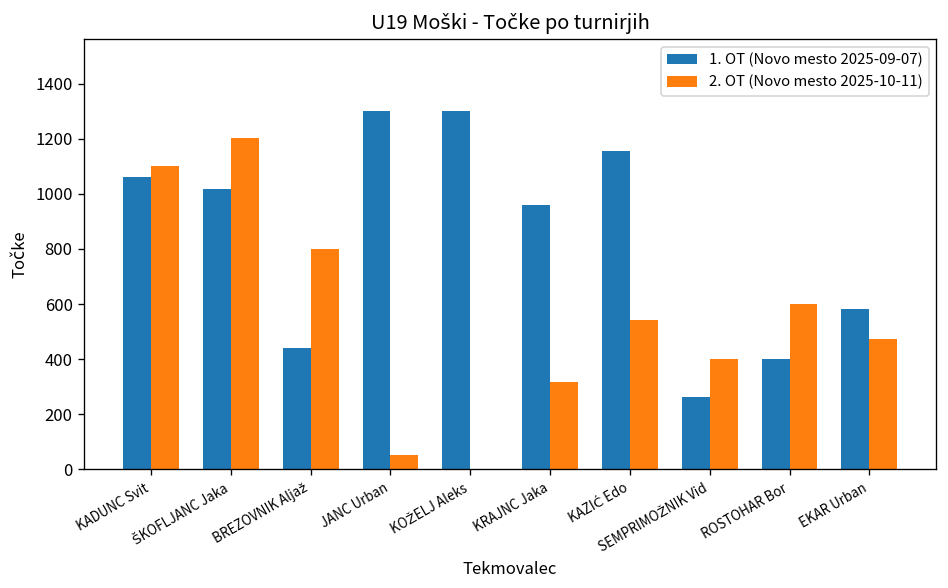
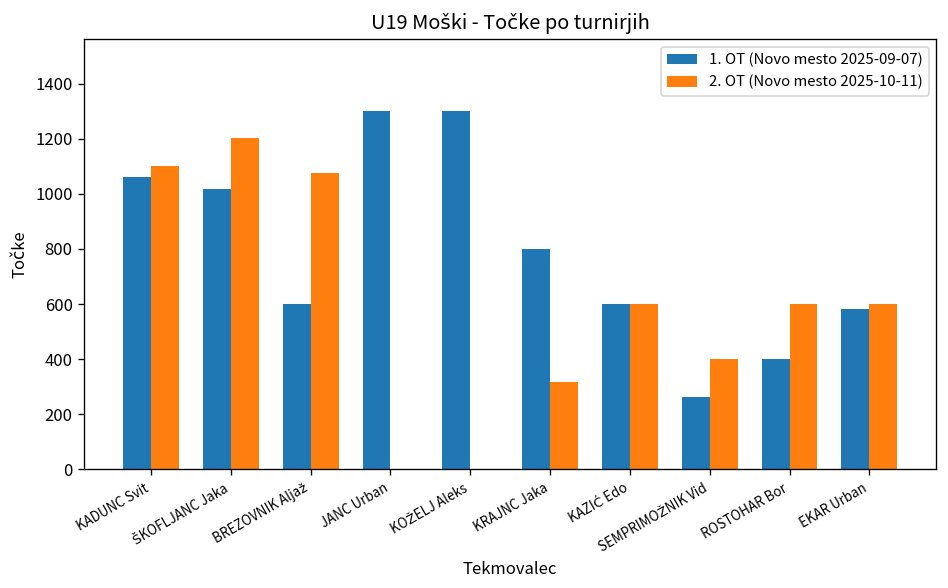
  {
    "1. OT (Novo mesto 2025-09-07)": {
      "KADUNC Svit": 1060,
      "ŠKOFLJANC Jaka": 1020,
-     "BREZOVNIK Aljaž": 440,
+     "BREZOVNIK Aljaž": 600,
      "JANC Urban": 1300,
      "KOŽELJ Aleks": 1300,
-     "KRAJNC Jaka": 960,
-     "KAZIĆ Edo": 1160,
+     "KRAJNC Jaka": 800,
+     "KAZIĆ Edo": 600,
      "SEMPRIMOŽNIK Vid": 260,
      "ROSTOHAR Bor": 400,
      "EKAR Urban": 580
    },
    "2. OT (Novo mesto 2025-10-11)": {
      "KADUNC Svit": 1100,
      "ŠKOFLJANC Jaka": 1200,
-     "BREZOVNIK Aljaž": 800,
-     "JANC Urban": 50,
+     "BREZOVNIK Aljaž": 1080,
+     "JANC Urban": 0,
      "KOŽELJ Aleks": 0,
      "KRAJNC Jaka": 320,
-     "KAZIĆ Edo": 540,
+     "KAZIĆ Edo": 600,
      "SEMPRIMOŽNIK Vid": 400,
      "ROSTOHAR Bor": 600,
-     "EKAR Urban": 470
+     "EKAR Urban": 600
    }
  }
